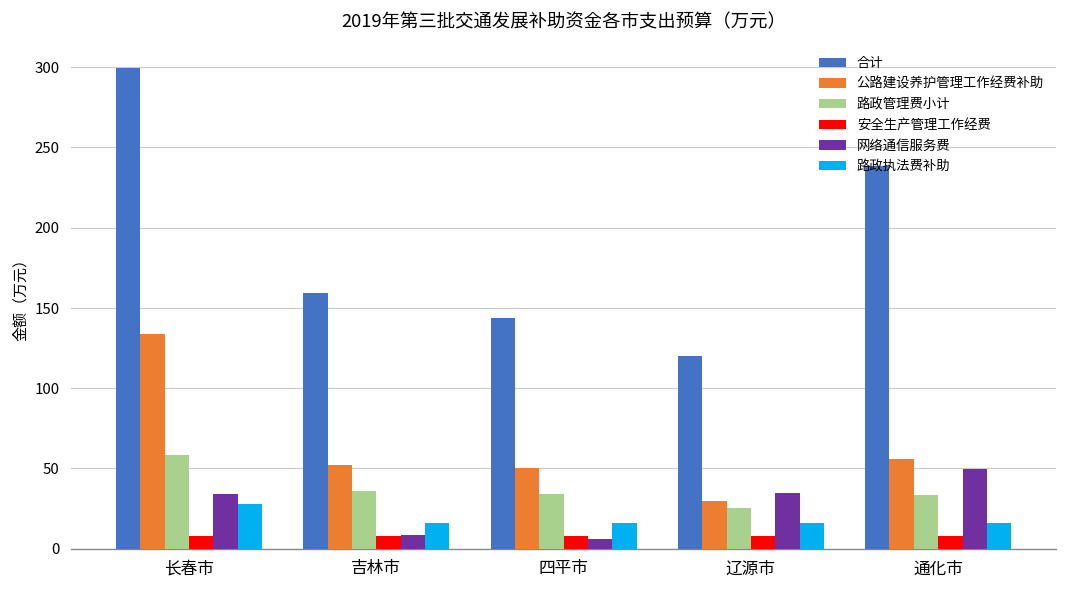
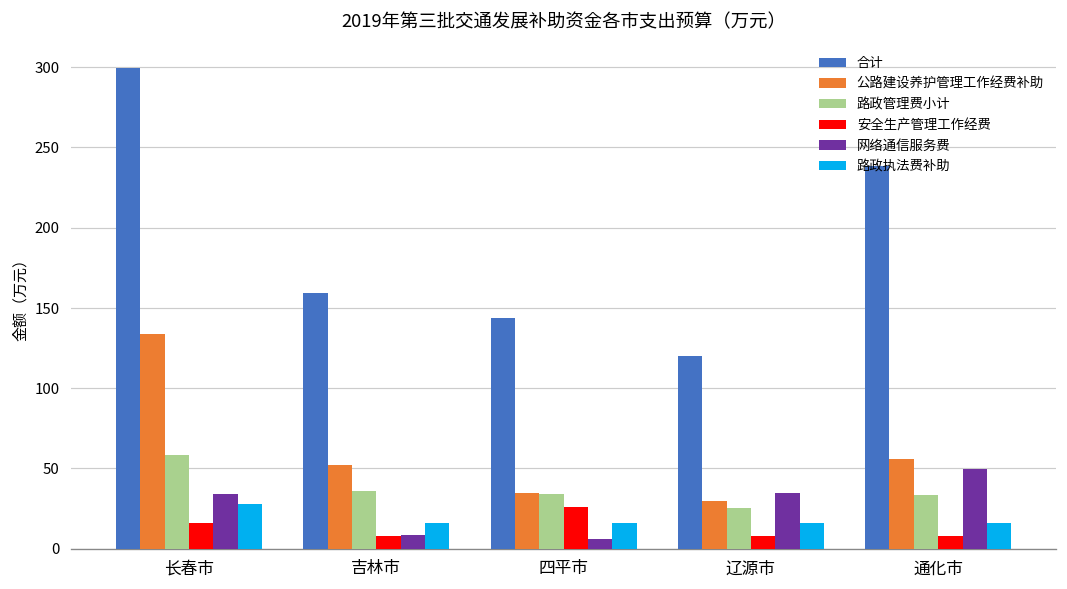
  {
    "合计": {
      "长春市": 299,
      "吉林市": 159,
      "四平市": 144,
      "辽源市": 120,
      "通化市": 239
    },
    "公路建设养护管理工作经费补助": {
      "长春市": 134,
      "吉林市": 52,
-     "四平市": 50,
+     "四平市": 35,
      "辽源市": 30,
      "通化市": 56
    },
    "路政管理费小计": {
      "长春市": 58,
      "吉林市": 36,
      "四平市": 34,
      "辽源市": 25,
      "通化市": 33
    },
    "安全生产管理工作经费": {
-     "长春市": 8,
+     "长春市": 16,
      "吉林市": 8,
-     "四平市": 8,
+     "四平市": 26,
      "辽源市": 8,
      "通化市": 8
    },
    "网络通信服务费": {
      "长春市": 34,
      "吉林市": 9,
      "四平市": 6,
      "辽源市": 34,
      "通化市": 49
    },
    "路政执法费补助": {
      "长春市": 28,
      "吉林市": 16,
      "四平市": 16,
      "辽源市": 16,
      "通化市": 16
    }
  }
